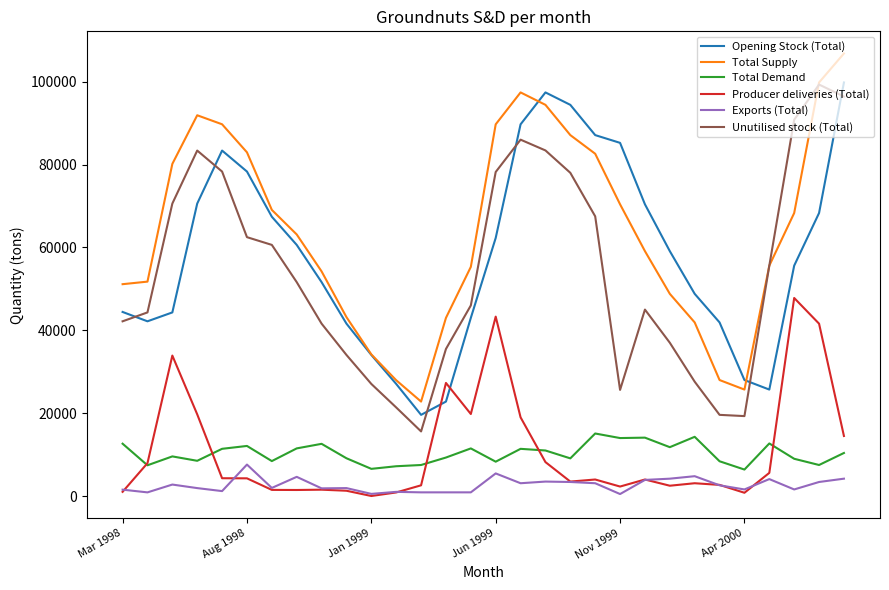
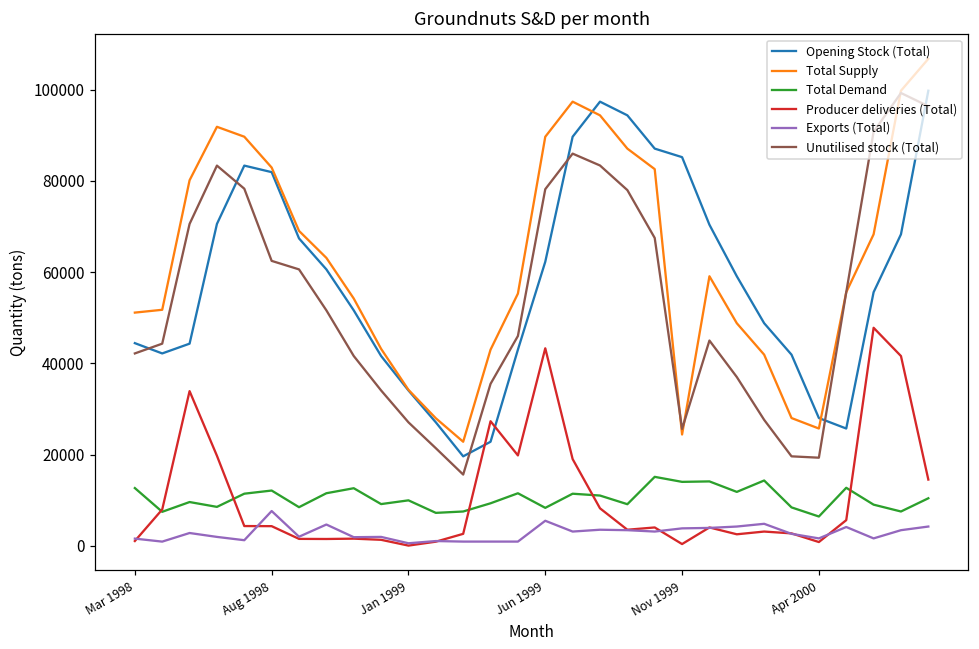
  {
    "Opening Stock (Total)": {
      "Mar 1998": 44000,
-     "Aug 1998": 78000,
+     "Aug 1998": 82000,
      "Jun 1999": 62000,
      "Nov 1999": 85000,
      "Apr 2000": 28000
    },
    "Total Supply": {
      "Mar 1998": 51000,
      "Aug 1998": 83000,
      "Jun 1999": 90000,
-     "Nov 1999": 70000,
+     "Nov 1999": 24000,
      "Apr 2000": 26000
    },
    "Total Demand": {
      "Mar 1998": 13000,
      "Aug 1998": 12000,
-     "Jan 1999": 7000,
+     "Jan 1999": 10000,
      "Jun 1999": 8000,
      "Nov 1999": 14000,
      "Apr 2000": 6000
    },
    "Producer deliveries (Total)": {
      "Aug 1998": 4000,
      "Jun 1999": 43000,
-     "Nov 1999": 2000,
+     "Nov 1999": 0,
      "Apr 2000": 1000
    },
    "Exports (Total)": {
      "Aug 1998": 8000,
      "Jun 1999": 5000,
-     "Nov 1999": 0,
+     "Nov 1999": 4000,
      "Apr 2000": 2000
    },
    "Unutilised stock (Total)": {
      "Mar 1998": 42000,
      "Aug 1998": 62000,
      "Jan 1999": 27000,
      "Jun 1999": 78000,
      "Nov 1999": 26000,
      "Apr 2000": 19000
    }
  }
